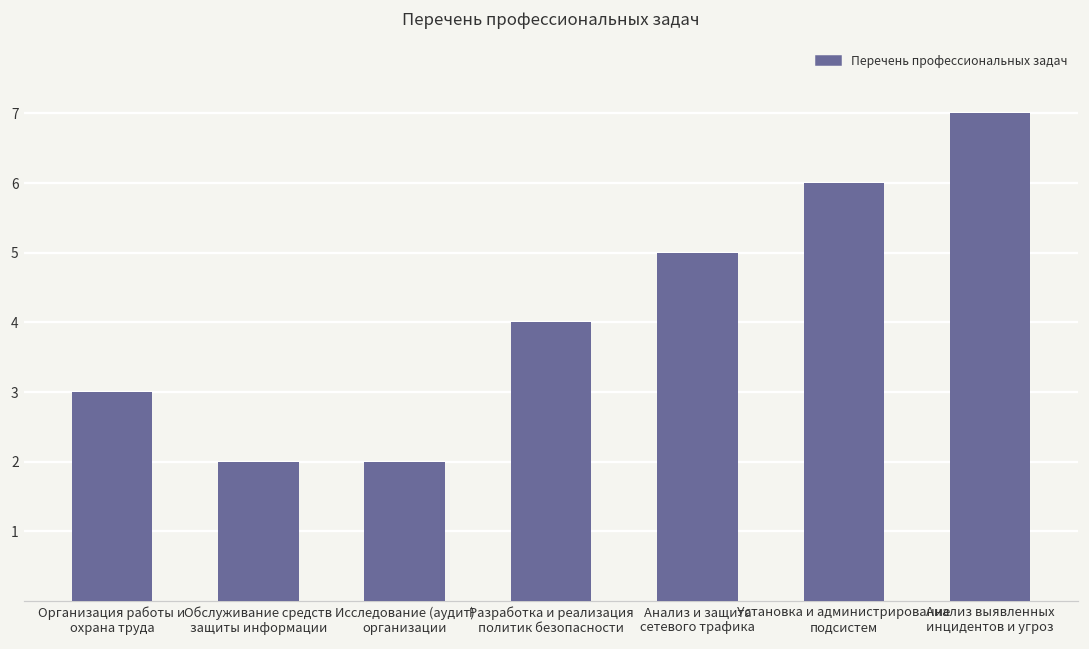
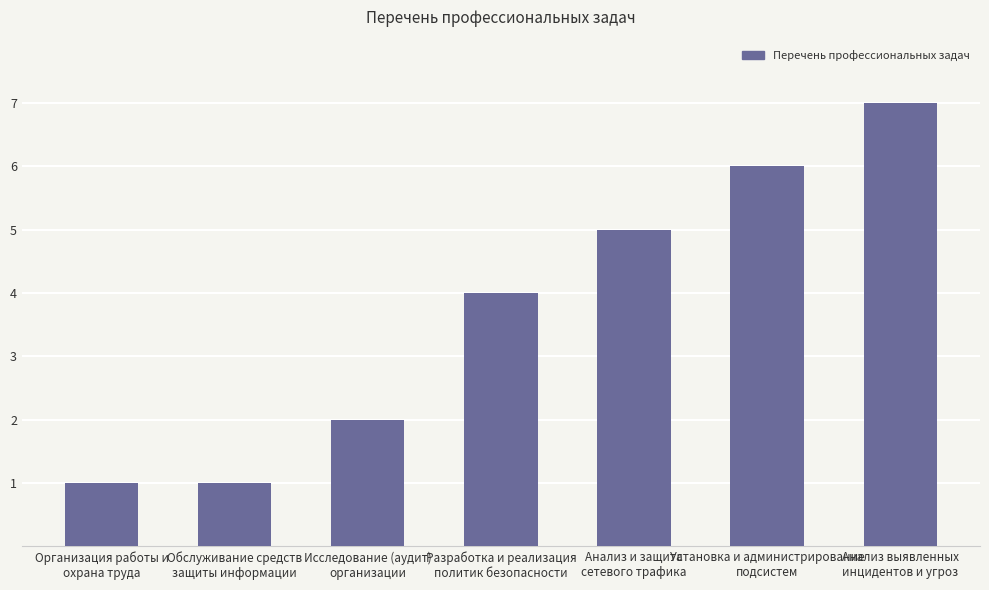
  {
-   "Организация работы и охрана труда": 3,
-   "Обслуживание средств защиты информации": 2,
+   "Организация работы и охрана труда": 1,
+   "Обслуживание средств защиты информации": 1,
    "Исследование (аудит) организации": 2,
    "Разработка и реализация политик безопасности": 4,
    "Установка и администрирование подсистем": 6
  }
